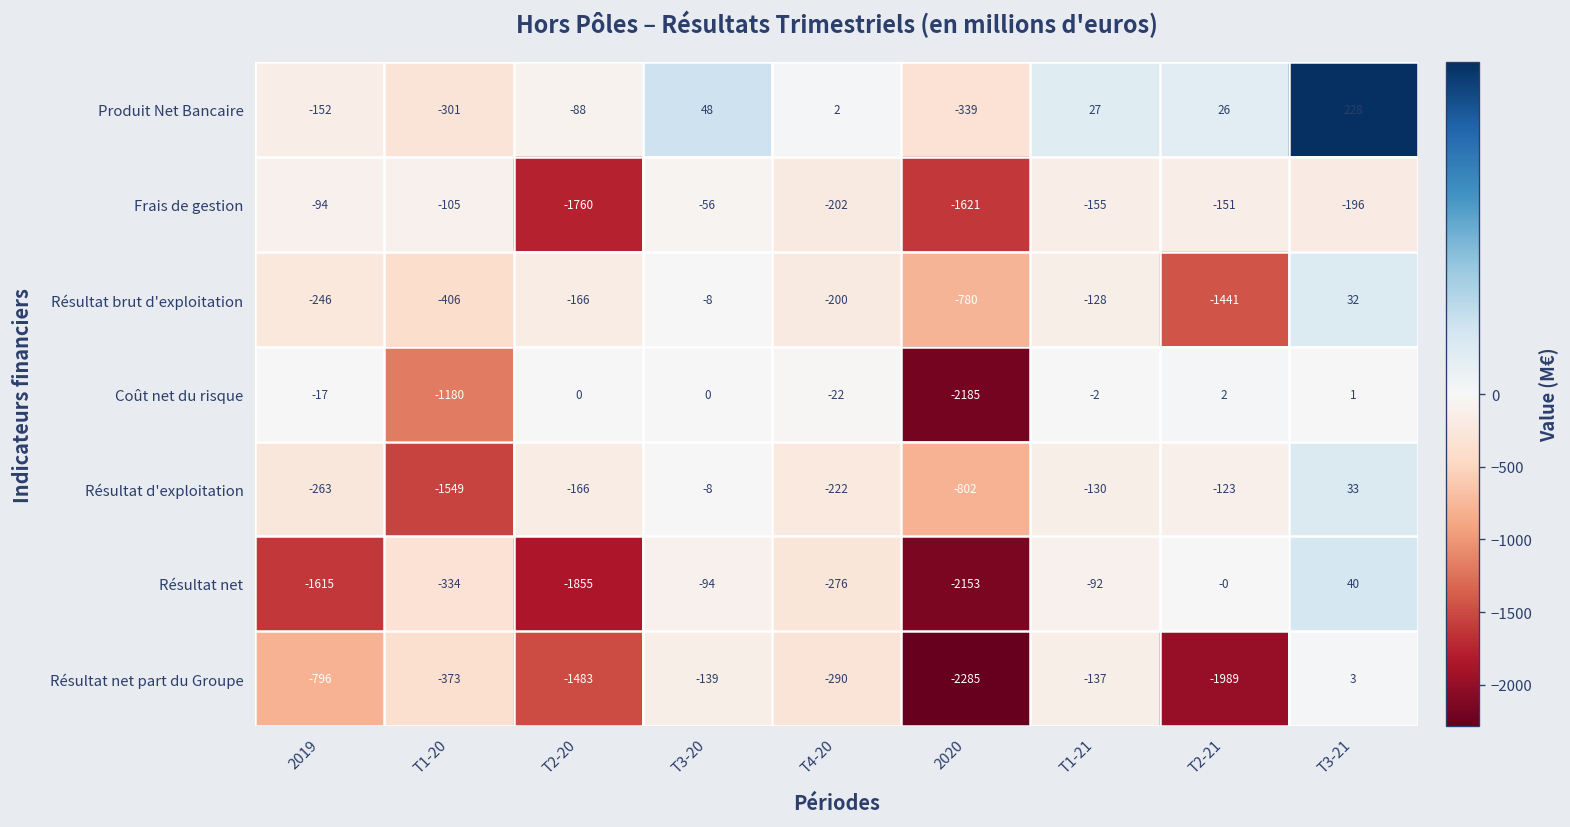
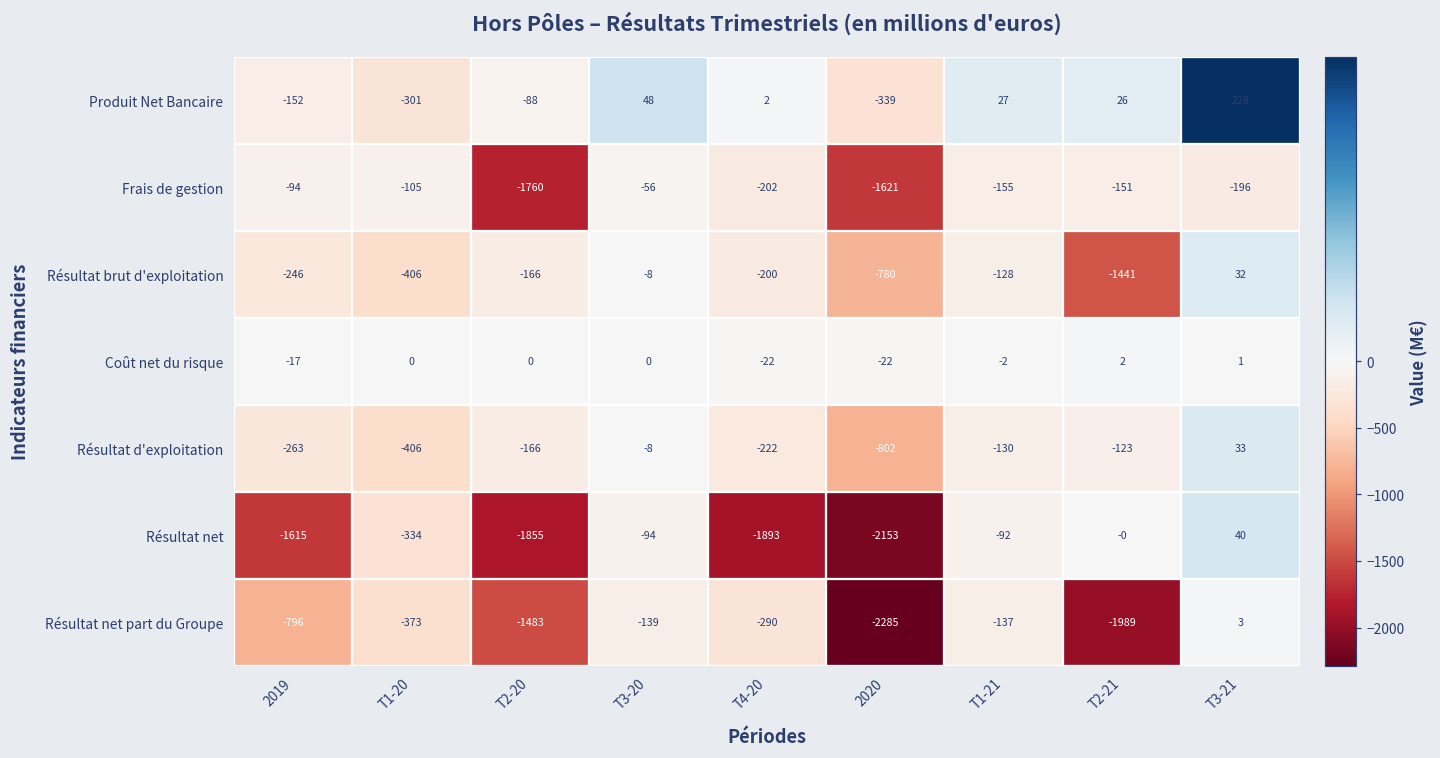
  {
    "Produit Net Bancaire": {
      "2019": -152,
      "T1-20": -301,
      "T2-20": -88,
      "T3-20": 48,
      "T4-20": 2,
      "2020": -339,
      "T1-21": 27,
      "T2-21": 26
    },
    "Frais de gestion": {
      "2019": -94,
      "T1-20": -105,
      "T2-20": -1760,
      "T3-20": -56,
      "T4-20": -202,
      "2020": -1621,
      "T1-21": -155,
      "T2-21": -151,
      "T3-21": -196
    },
    "Résultat brut d'exploitation": {
      "2019": -246,
      "T1-20": -406,
      "T2-20": -166,
      "T3-20": -8,
      "T4-20": -200,
      "2020": -780,
      "T1-21": -128,
      "T2-21": -1441,
      "T3-21": 32
    },
    "Coût net du risque": {
      "2019": -17,
-     "T1-20": -1180,
+     "T1-20": 0,
      "T2-20": 0,
      "T3-20": 0,
      "T4-20": -22,
-     "2020": -2185,
+     "2020": -22,
      "T1-21": -2,
      "T2-21": 2,
      "T3-21": 1
    },
    "Résultat d'exploitation": {
      "2019": -263,
-     "T1-20": -1549,
+     "T1-20": -406,
      "T2-20": -166,
      "T3-20": -8,
      "T4-20": -222,
      "2020": -802,
      "T1-21": -130,
      "T2-21": -123,
      "T3-21": 33
    },
    "Résultat net": {
      "2019": -1615,
      "T1-20": -334,
      "T2-20": -1855,
      "T3-20": -94,
-     "T4-20": -276,
+     "T4-20": -1893,
      "2020": -2153,
      "T1-21": -92,
      "T2-21": -0,
      "T3-21": 40
    },
    "Résultat net part du Groupe": {
      "2019": -796,
      "T1-20": -373,
      "T2-20": -1483,
      "T3-20": -139,
      "T4-20": -290,
      "2020": -2285,
      "T1-21": -137,
      "T2-21": -1989,
      "T3-21": 3
    }
  }
